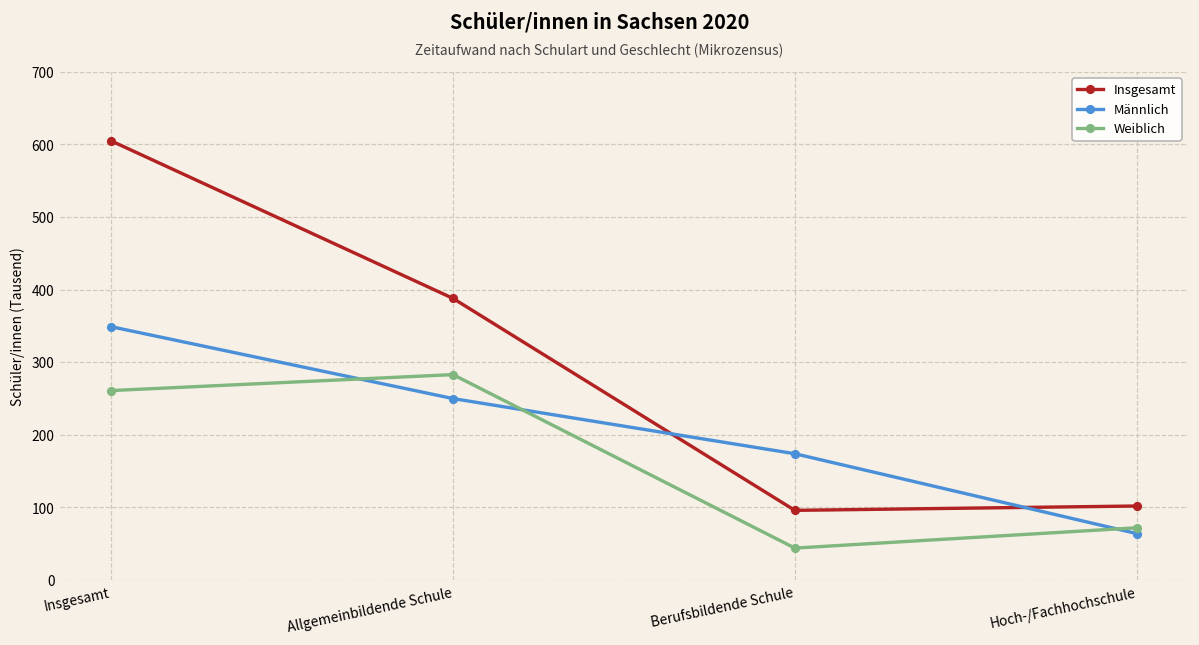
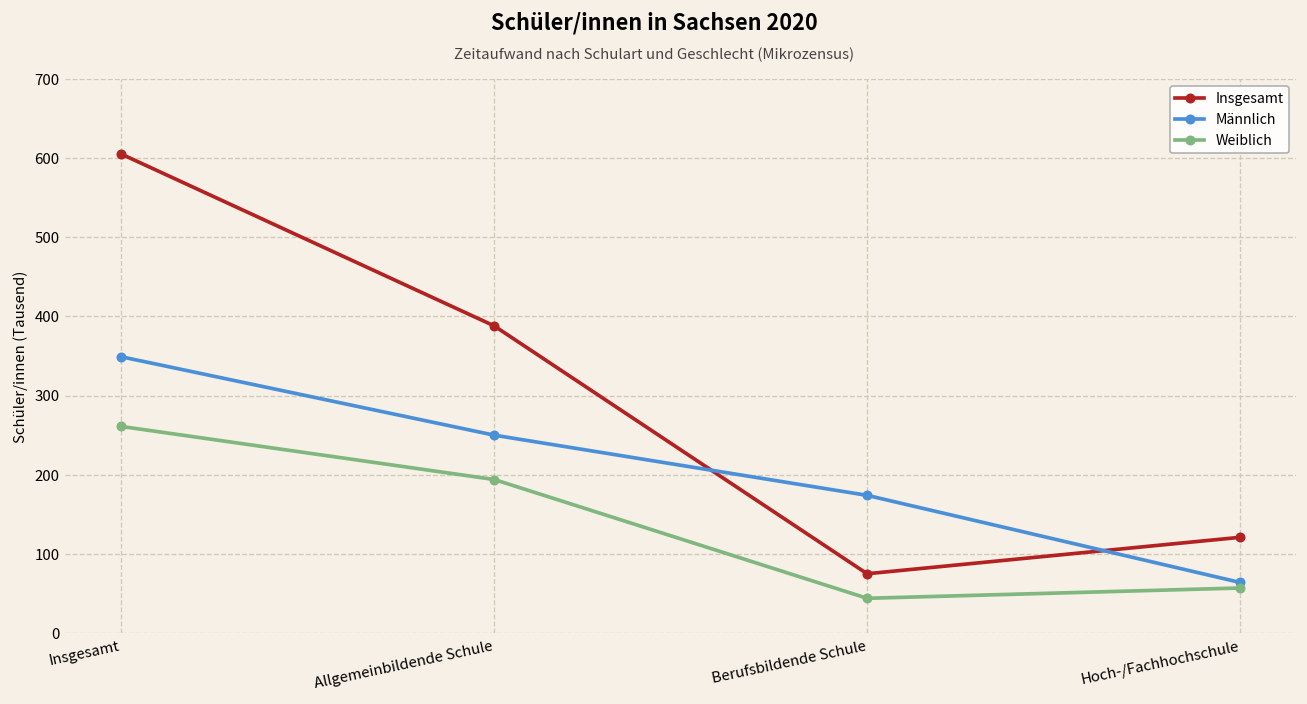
  {
    "Insgesamt": {
      "Insgesamt": 610,
      "Allgemeinbildende Schule": 390,
-     "Berufsbildende Schule": 100,
-     "Hoch-/Fachhochschule": 100
+     "Berufsbildende Schule": 80,
+     "Hoch-/Fachhochschule": 120
    },
    "Männlich": {
      "Insgesamt": 350,
      "Allgemeinbildende Schule": 250,
      "Berufsbildende Schule": 170,
      "Hoch-/Fachhochschule": 60
    },
    "Weiblich": {
      "Insgesamt": 260,
-     "Allgemeinbildende Schule": 280,
+     "Allgemeinbildende Schule": 190,
      "Berufsbildende Schule": 40,
-     "Hoch-/Fachhochschule": 70
+     "Hoch-/Fachhochschule": 60
    }
  }
